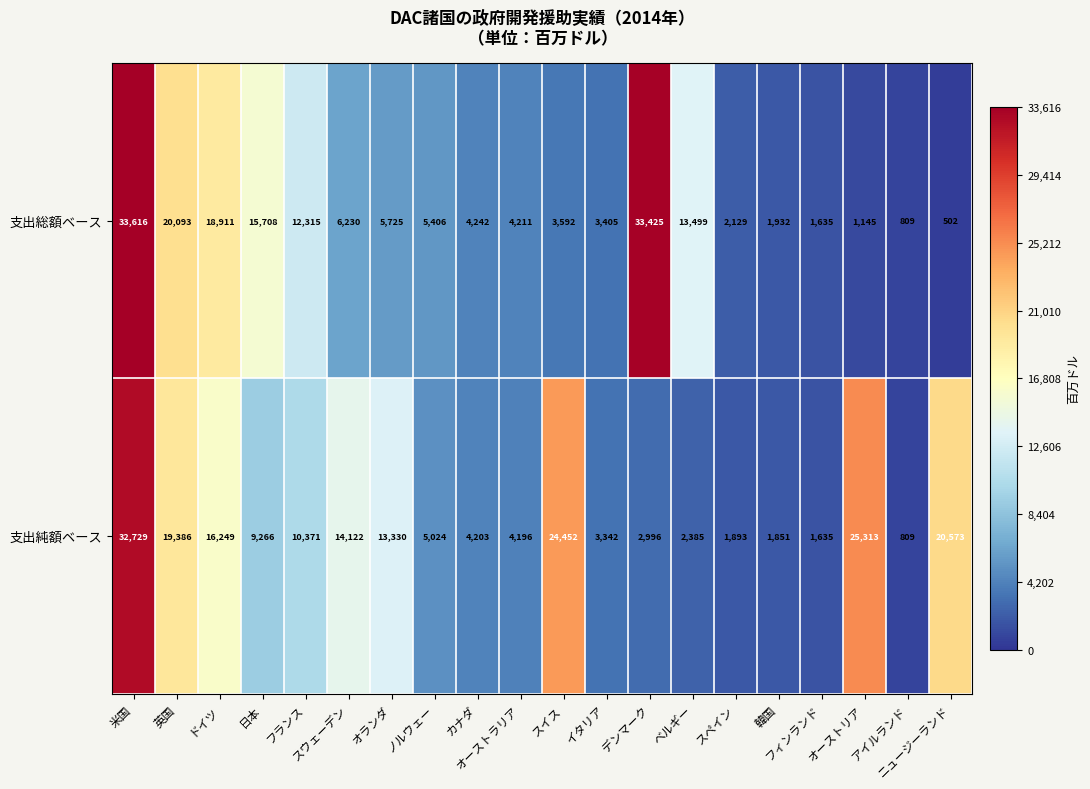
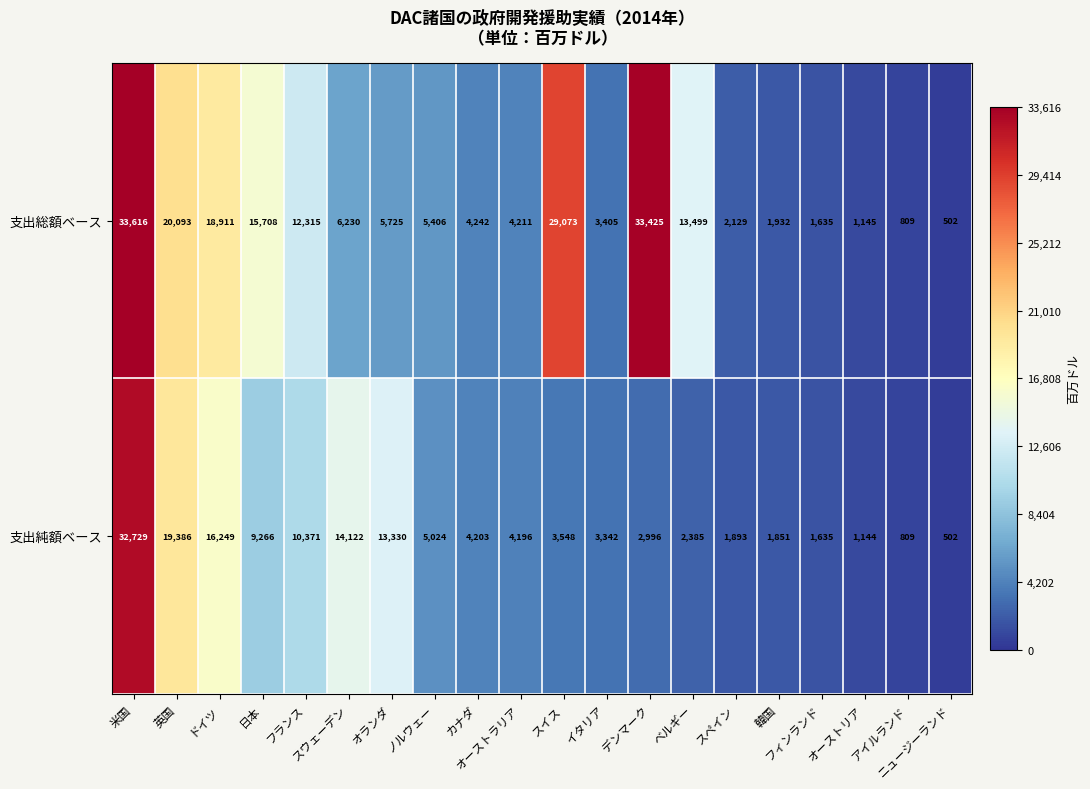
  {
    "支出総額ベース": {
      "米国": "33,616",
      "英国": "20,093",
      "ドイツ": "18,911",
      "日本": "15,708",
      "フランス": "12,315",
      "スウェーデン": "6,230",
      "オランダ": "5,725",
      "ノルウェー": "5,406",
      "カナダ": "4,242",
      "オーストラリア": "4,211",
-     "スイス": "3,592",
+     "スイス": "29,073",
      "イタリア": "3,405",
      "デンマーク": "33,425",
      "ベルギー": "13,499",
      "スペイン": "2,129",
      "韓国": "1,932",
      "フィンランド": "1,635",
      "オーストリア": "1,145",
      "アイルランド": "809",
      "ニュージーランド": "502"
    },
    "支出純額ベース": {
      "米国": "32,729",
      "英国": "19,386",
      "ドイツ": "16,249",
      "日本": "9,266",
      "フランス": "10,371",
      "スウェーデン": "14,122",
      "オランダ": "13,330",
      "ノルウェー": "5,024",
      "カナダ": "4,203",
      "オーストラリア": "4,196",
-     "スイス": "24,452",
+     "スイス": "3,548",
      "イタリア": "3,342",
      "デンマーク": "2,996",
      "ベルギー": "2,385",
      "スペイン": "1,893",
      "韓国": "1,851",
      "フィンランド": "1,635",
-     "オーストリア": "25,313",
+     "オーストリア": "1,144",
      "アイルランド": "809",
-     "ニュージーランド": "20,573"
+     "ニュージーランド": "502"
    }
  }
